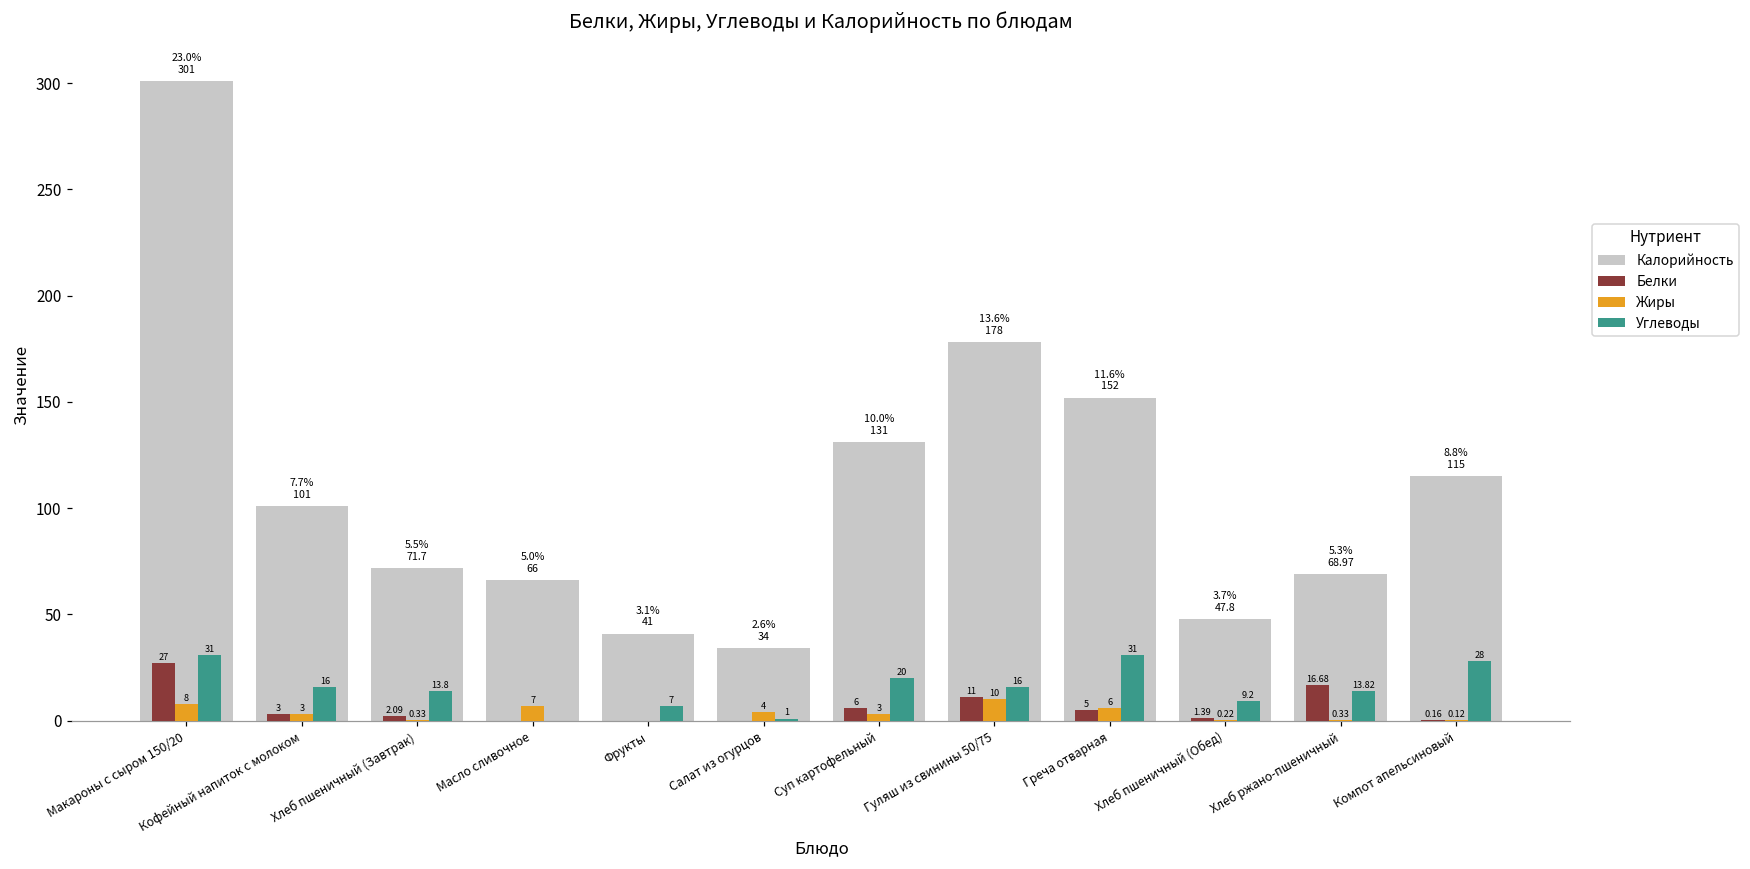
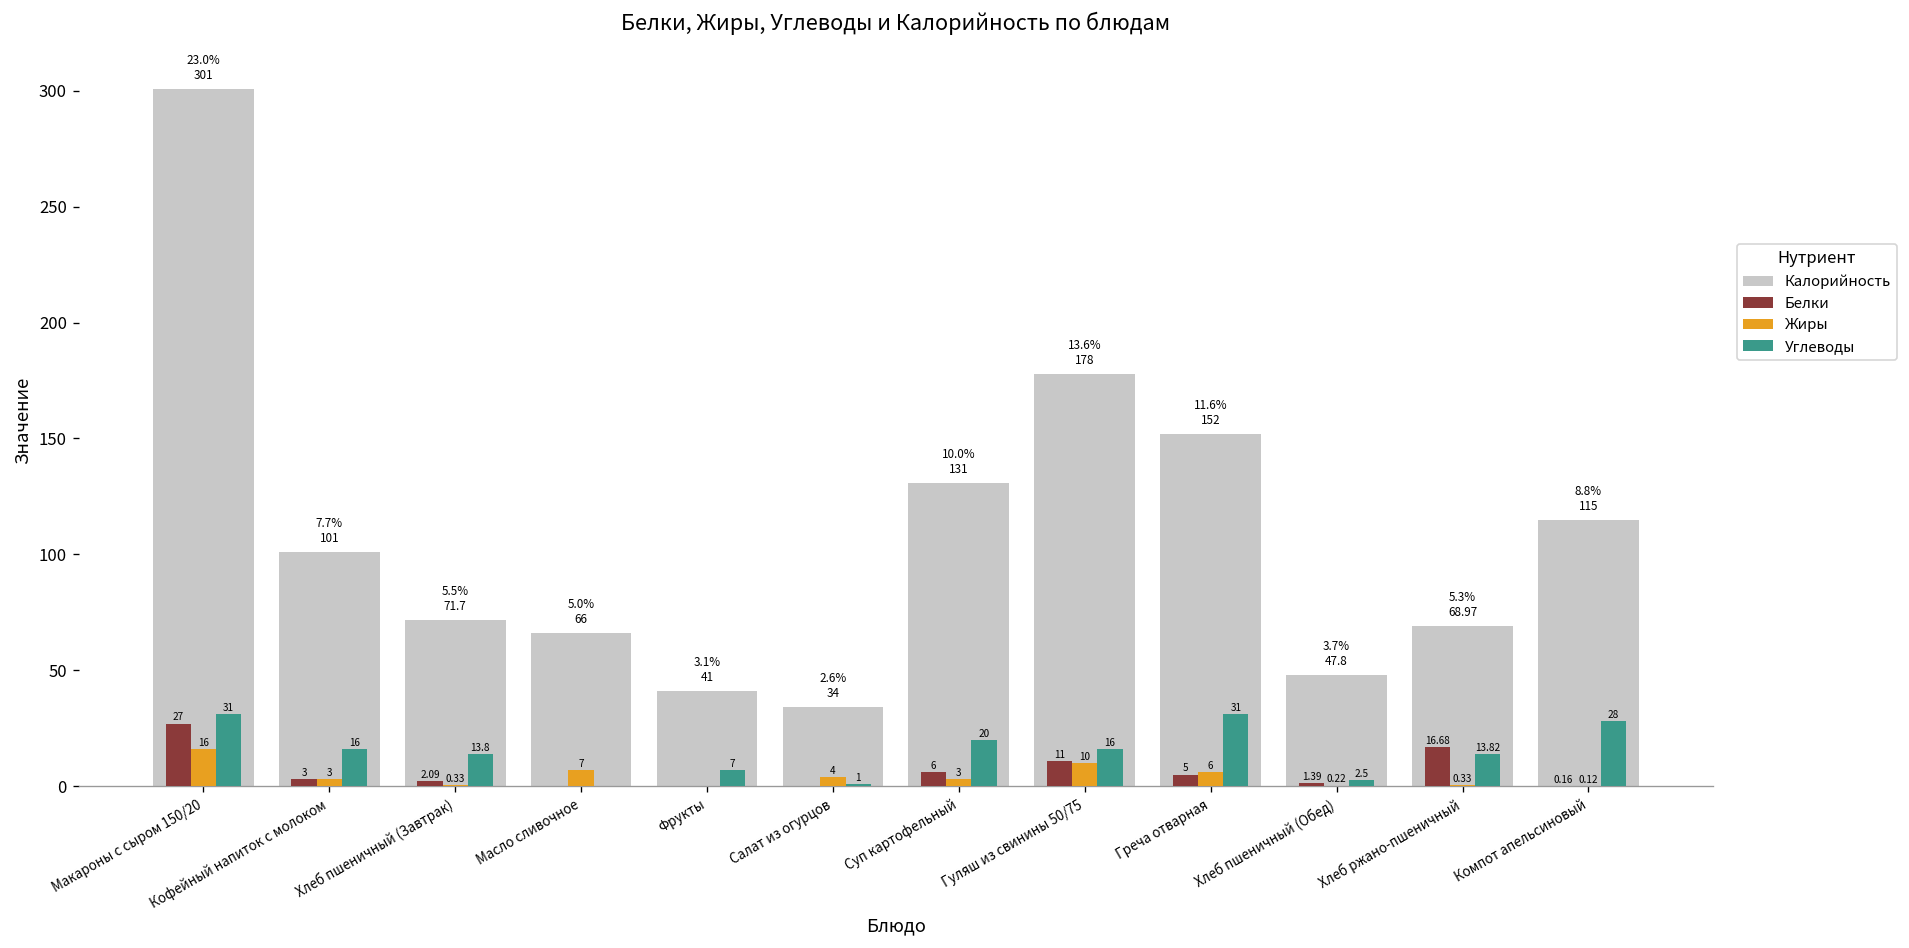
  {
    "Калорийность": {
      "Макароны с сыром 150/20": 301,
      "Кофейный напиток с молоком": 101,
      "Хлеб пшеничный (Завтрак)": 71.7,
      "Масло сливочное": 66,
      "Фрукты": 41,
      "Салат из огурцов": 34,
      "Суп картофельный": 131,
      "Гуляш из свинины 50/75": 178,
      "Греча отварная": 152,
      "Хлеб пшеничный (Обед)": 47.8,
      "Хлеб ржано-пшеничный": 68.97,
      "Компот апельсиновый": 115
    },
    "Белки": {
      "Компот апельсиновый": 0.16
    },
    "Жиры": {
-     "Макароны с сыром 150/20": 8,
+     "Макароны с сыром 150/20": 16,
      "Хлеб пшеничный (Завтрак)": 0.33,
      "Хлеб пшеничный (Обед)": 0.22,
      "Хлеб ржано-пшеничный": 0.33,
      "Компот апельсиновый": 0.12
    },
    "Углеводы": {
      "Салат из огурцов": 1,
-     "Хлеб пшеничный (Обед)": 9.2
+     "Хлеб пшеничный (Обед)": 2.5
    }
  }
